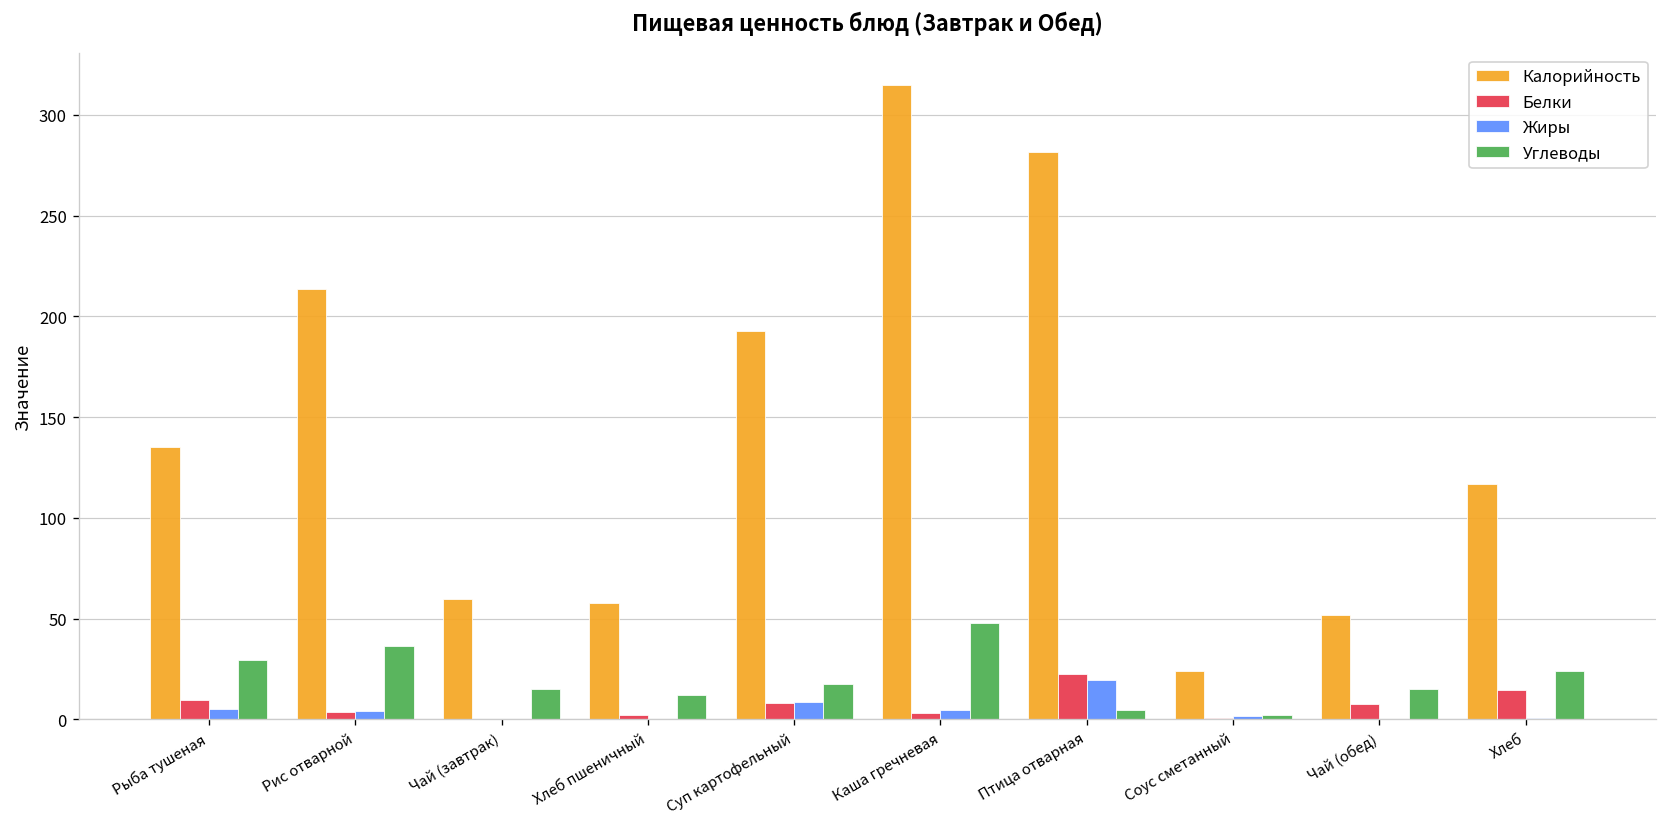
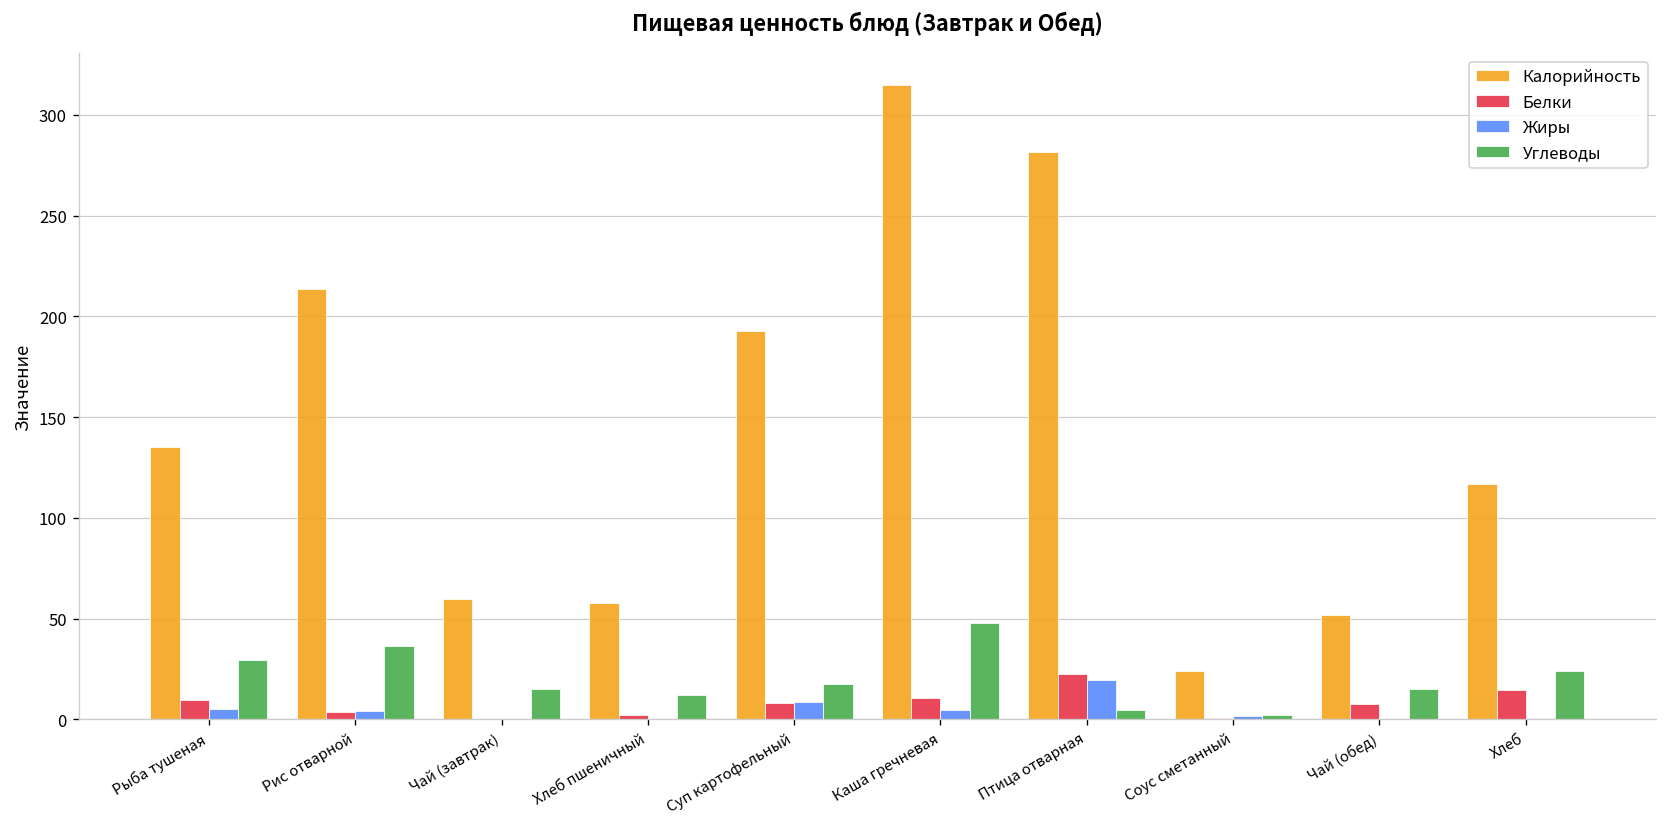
  {
    "Калорийность": {
      "Рыба тушеная": 135,
      "Рис отварной": 213,
      "Чай (завтрак)": 60,
      "Хлеб пшеничный": 58,
      "Суп картофельный": 193,
      "Каша гречневая": 315,
      "Птица отварная": 282,
      "Соус сметанный": 24,
      "Чай (обед)": 52,
      "Хлеб": 117
    },
    "Белки": {
      "Рыба тушеная": 10,
      "Рис отварной": 4,
      "Хлеб пшеничный": 2,
      "Суп картофельный": 8,
-     "Каша гречневая": 3,
+     "Каша гречневая": 11,
      "Птица отварная": 23,
      "Чай (обед)": 8,
      "Хлеб": 15
    },
    "Жиры": {
      "Рыба тушеная": 5,
      "Рис отварной": 4,
      "Суп картофельный": 9,
      "Каша гречневая": 5,
      "Птица отварная": 20,
      "Соус сметанный": 2
    },
    "Углеводы": {
      "Рыба тушеная": 29,
      "Рис отварной": 37,
      "Чай (завтрак)": 15,
      "Хлеб пшеничный": 12,
      "Суп картофельный": 18,
      "Каша гречневая": 48,
      "Птица отварная": 5,
      "Соус сметанный": 2,
      "Чай (обед)": 15,
      "Хлеб": 24
    }
  }
